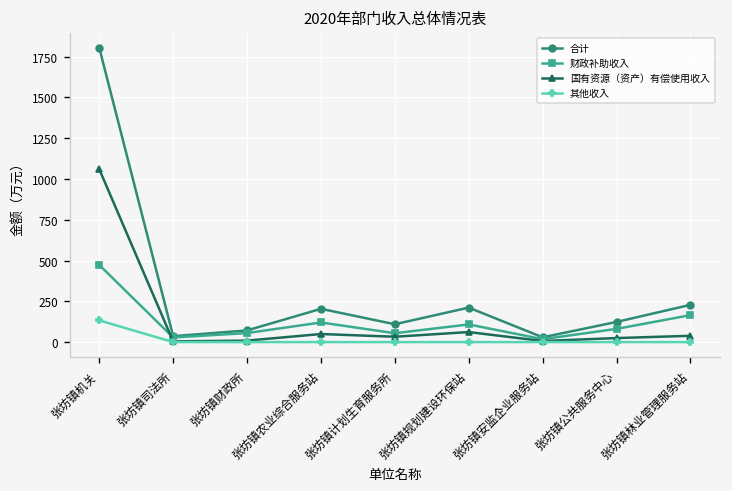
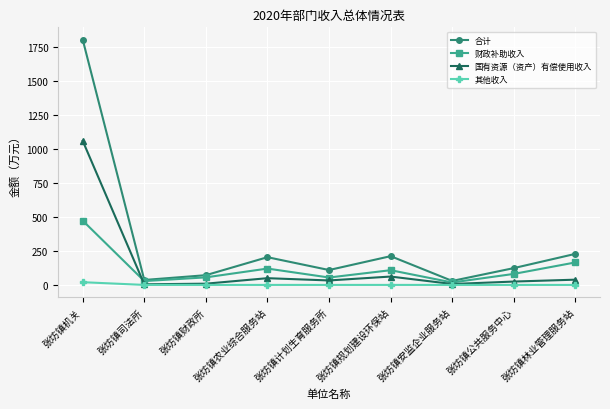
  {
    "其他收入": {
-     "张坊镇机关": 130,
+     "张坊镇机关": 20,
      "张坊镇农业综合服务站": 0,
      "张坊镇计划生育服务所": 0,
      "张坊镇规划建设环保站": 0,
      "张坊镇公共服务中心": 0,
      "张坊镇林业管理服务站": 0
    }
  }
